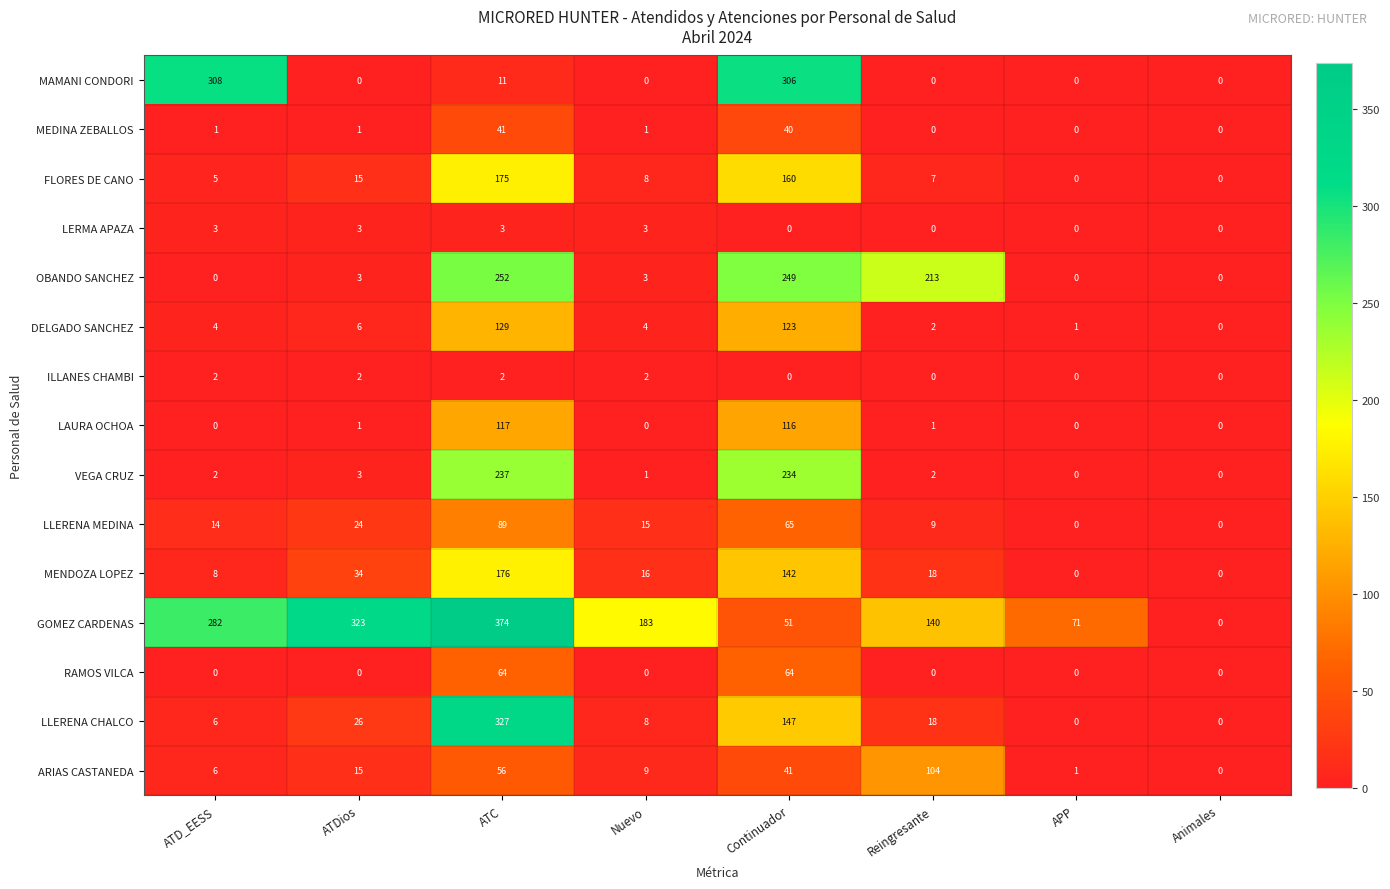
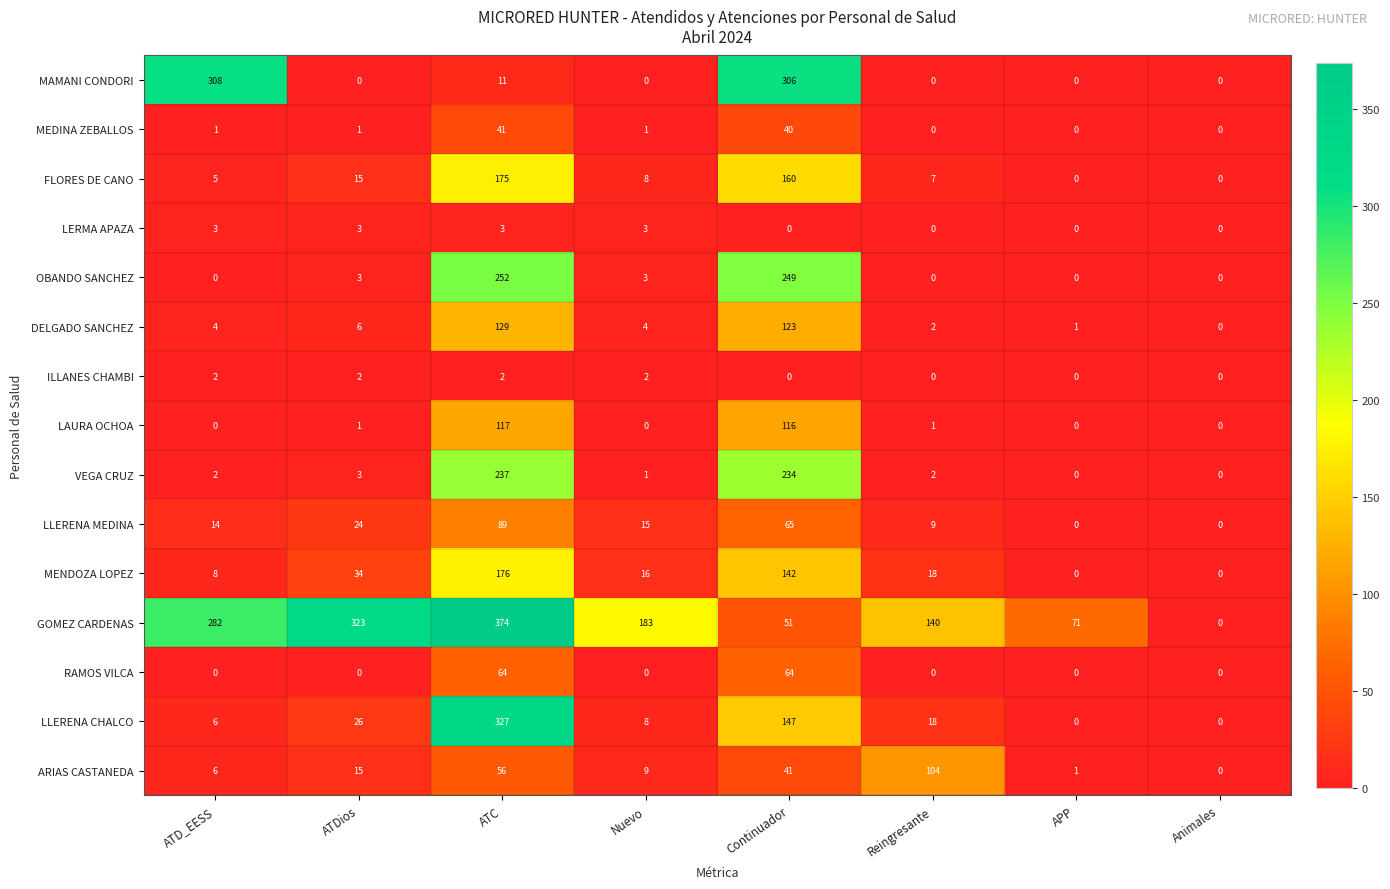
  {
    "MAMANI CONDORI": {
      "ATD_EESS": 308,
      "ATDios": 0,
      "ATC": 11,
      "Nuevo": 0,
      "Continuador": 306,
      "Reingresante": 0,
      "APP": 0,
      "Animales": 0
    },
    "MEDINA ZEBALLOS": {
      "ATD_EESS": 1,
      "ATDios": 1,
      "ATC": 41,
      "Nuevo": 1,
      "Continuador": 40,
      "Reingresante": 0,
      "APP": 0,
      "Animales": 0
    },
    "FLORES DE CANO": {
      "ATD_EESS": 5,
      "ATDios": 15,
      "ATC": 175,
      "Nuevo": 8,
      "Continuador": 160,
      "Reingresante": 7,
      "APP": 0,
      "Animales": 0
    },
    "LERMA APAZA": {
      "ATD_EESS": 3,
      "ATDios": 3,
      "ATC": 3,
      "Nuevo": 3,
      "Continuador": 0,
      "Reingresante": 0,
      "APP": 0,
      "Animales": 0
    },
    "OBANDO SANCHEZ": {
      "ATD_EESS": 0,
      "ATDios": 3,
      "ATC": 252,
      "Nuevo": 3,
      "Continuador": 249,
-     "Reingresante": 213,
+     "Reingresante": 0,
      "APP": 0,
      "Animales": 0
    },
    "DELGADO SANCHEZ": {
      "ATD_EESS": 4,
      "ATDios": 6,
      "ATC": 129,
      "Nuevo": 4,
      "Continuador": 123,
      "Reingresante": 2,
      "APP": 1,
      "Animales": 0
    },
    "ILLANES CHAMBI": {
      "ATD_EESS": 2,
      "ATDios": 2,
      "ATC": 2,
      "Nuevo": 2,
      "Continuador": 0,
      "Reingresante": 0,
      "APP": 0,
      "Animales": 0
    },
    "LAURA OCHOA": {
      "ATD_EESS": 0,
      "ATDios": 1,
      "ATC": 117,
      "Nuevo": 0,
      "Continuador": 116,
      "Reingresante": 1,
      "APP": 0,
      "Animales": 0
    },
    "VEGA CRUZ": {
      "ATD_EESS": 2,
      "ATDios": 3,
      "ATC": 237,
      "Nuevo": 1,
      "Continuador": 234,
      "Reingresante": 2,
      "APP": 0,
      "Animales": 0
    },
    "LLERENA MEDINA": {
      "ATD_EESS": 14,
      "ATDios": 24,
      "ATC": 89,
      "Nuevo": 15,
      "Continuador": 65,
      "Reingresante": 9,
      "APP": 0,
      "Animales": 0
    },
    "MENDOZA LOPEZ": {
      "ATD_EESS": 8,
      "ATDios": 34,
      "ATC": 176,
      "Nuevo": 16,
      "Continuador": 142,
      "Reingresante": 18,
      "APP": 0,
      "Animales": 0
    },
    "GOMEZ CARDENAS": {
      "ATD_EESS": 282,
      "ATDios": 323,
      "ATC": 374,
      "Nuevo": 183,
      "Continuador": 51,
      "Reingresante": 140,
      "APP": 71,
      "Animales": 0
    },
    "RAMOS VILCA": {
      "ATD_EESS": 0,
      "ATDios": 0,
      "ATC": 64,
      "Nuevo": 0,
      "Continuador": 64,
      "Reingresante": 0,
      "APP": 0,
      "Animales": 0
    },
    "LLERENA CHALCO": {
      "ATD_EESS": 6,
      "ATDios": 26,
      "ATC": 327,
      "Nuevo": 8,
      "Continuador": 147,
      "Reingresante": 18,
      "APP": 0,
      "Animales": 0
    },
    "ARIAS CASTANEDA": {
      "ATD_EESS": 6,
      "ATDios": 15,
      "ATC": 56,
      "Nuevo": 9,
      "Continuador": 41,
      "Reingresante": 104,
      "APP": 1,
      "Animales": 0
    }
  }
